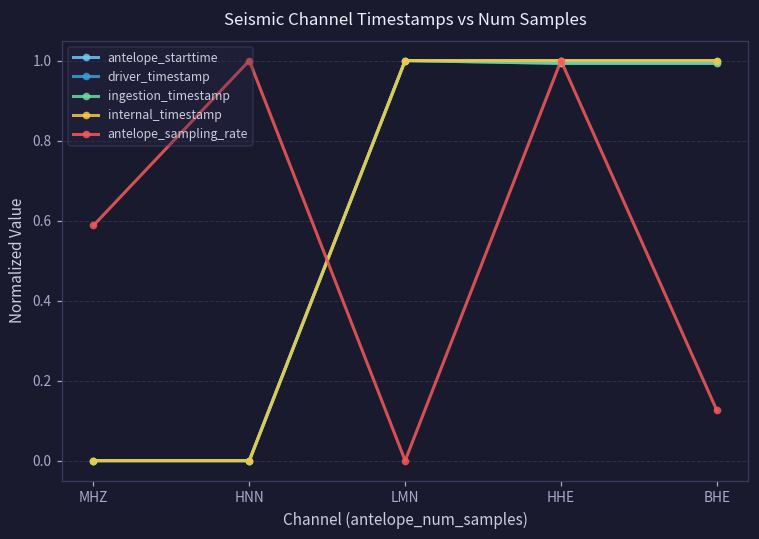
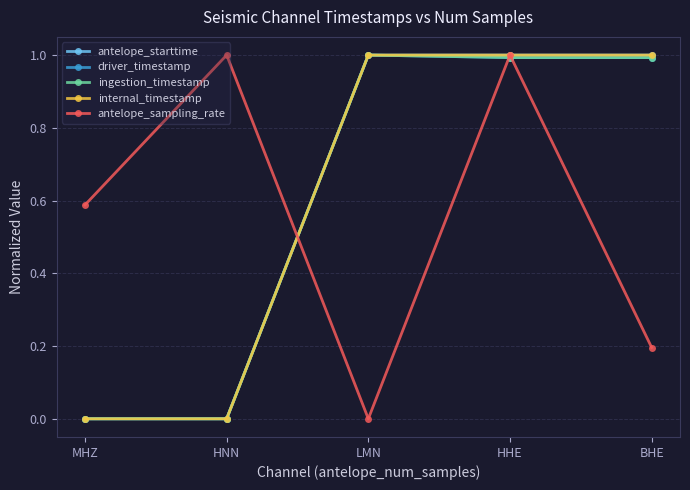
  {
    "antelope_sampling_rate": {
      "MHZ": 0.59,
      "LMN": 0.00,
-     "BHE": 0.13
+     "BHE": 0.20
    }
  }
